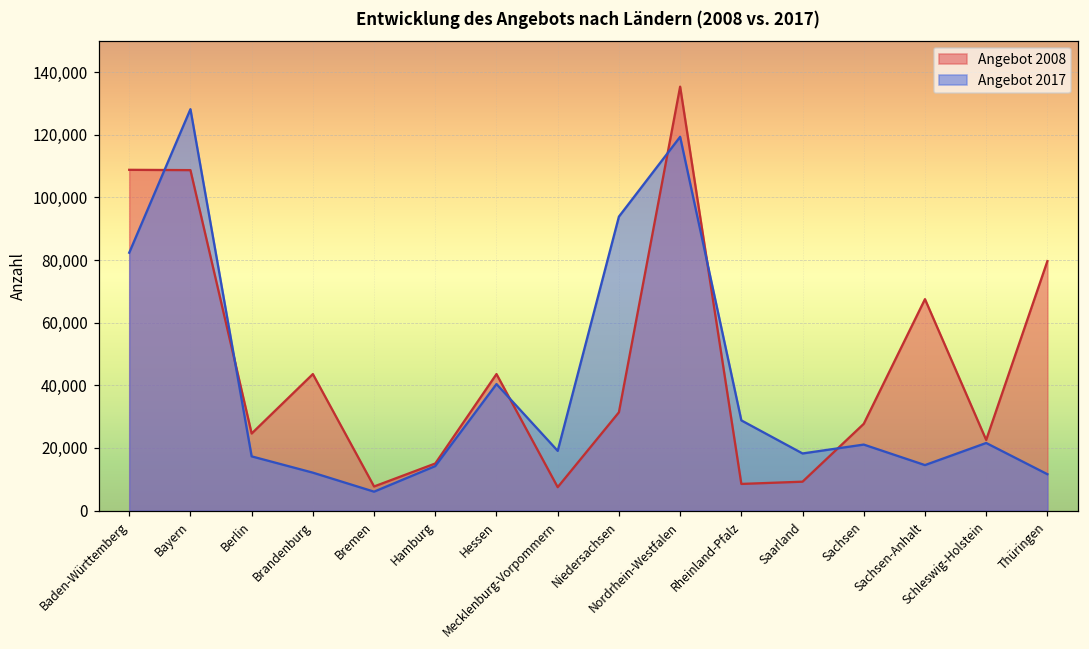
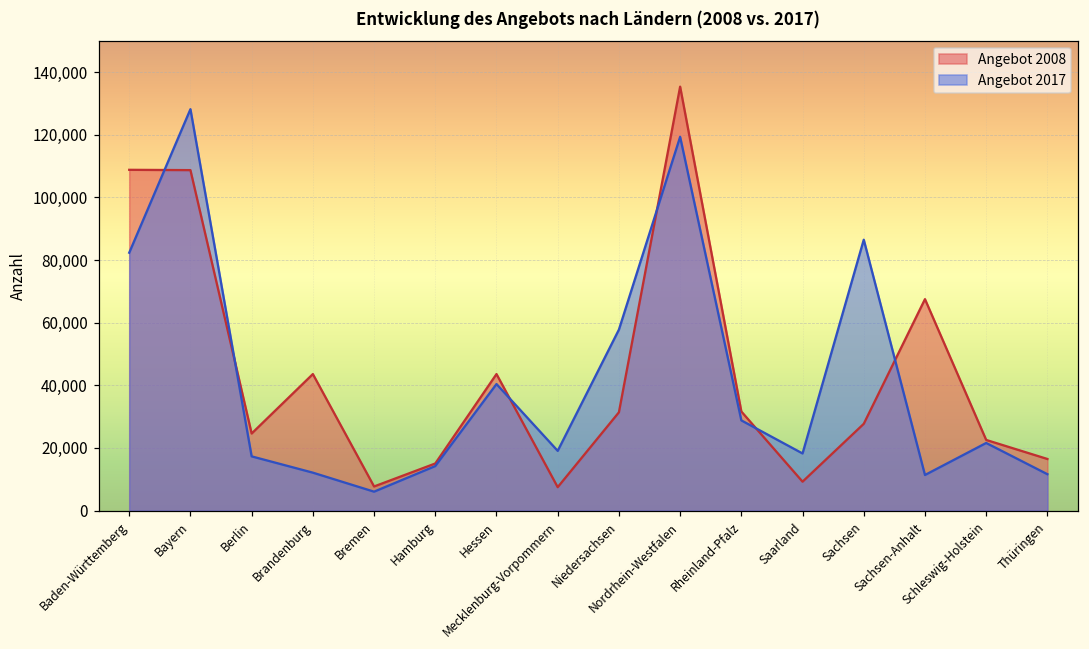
  {
    "Angebot 2008": {
      "Baden-Württemberg": "109,000",
      "Bayern": "109,000",
      "Berlin": "25,000",
      "Brandenburg": "44,000",
      "Bremen": "8,000",
      "Hessen": "44,000",
      "Mecklenburg-Vorpommern": "7,000",
      "Niedersachsen": "31,000",
      "Nordrhein-Westfalen": "135,000",
-     "Rheinland-Pfalz": "9,000",
+     "Rheinland-Pfalz": "32,000",
      "Saarland": "9,000",
      "Sachsen": "28,000",
      "Sachsen-Anhalt": "67,000",
      "Schleswig-Holstein": "23,000",
-     "Thüringen": "80,000"
+     "Thüringen": "16,000"
    },
    "Angebot 2017": {
      "Baden-Württemberg": "82,000",
      "Bayern": "128,000",
      "Berlin": "17,000",
      "Brandenburg": "12,000",
      "Bremen": "6,000",
      "Hessen": "40,000",
      "Mecklenburg-Vorpommern": "19,000",
-     "Niedersachsen": "94,000",
+     "Niedersachsen": "58,000",
      "Nordrhein-Westfalen": "119,000",
      "Rheinland-Pfalz": "29,000",
      "Saarland": "18,000",
-     "Sachsen": "21,000",
-     "Sachsen-Anhalt": "15,000",
+     "Sachsen": "86,000",
+     "Sachsen-Anhalt": "11,000",
      "Schleswig-Holstein": "22,000",
      "Thüringen": "12,000"
    }
  }
